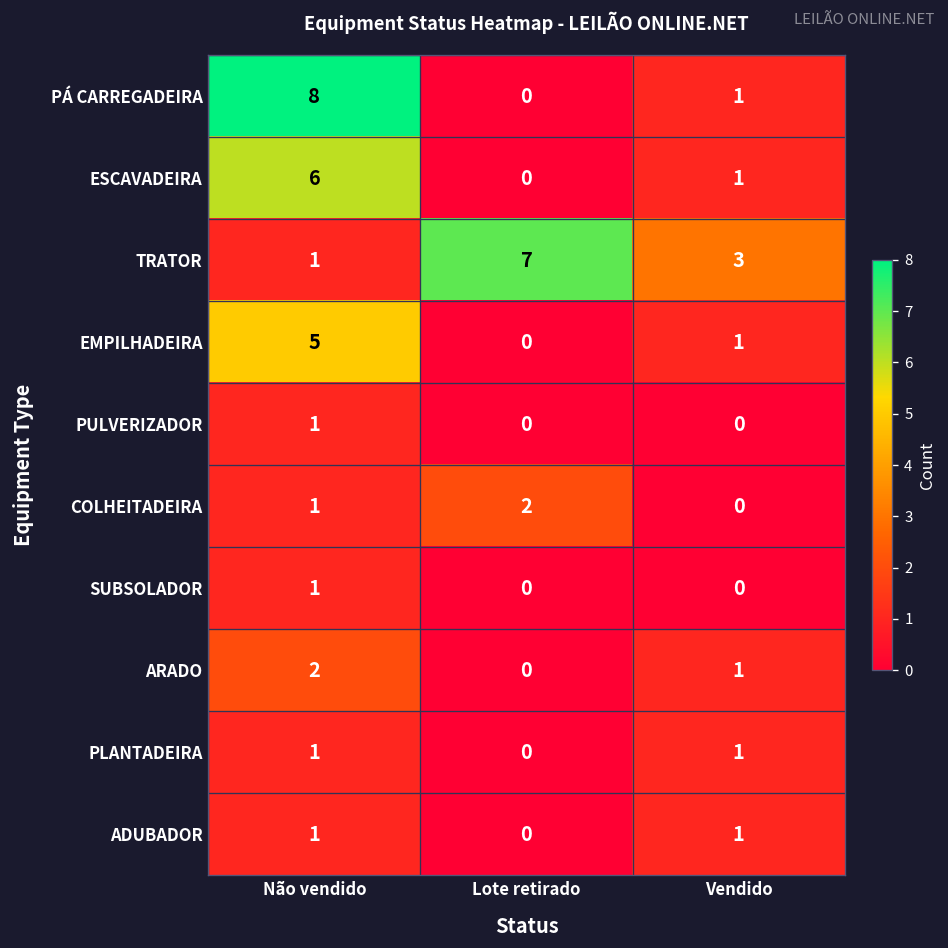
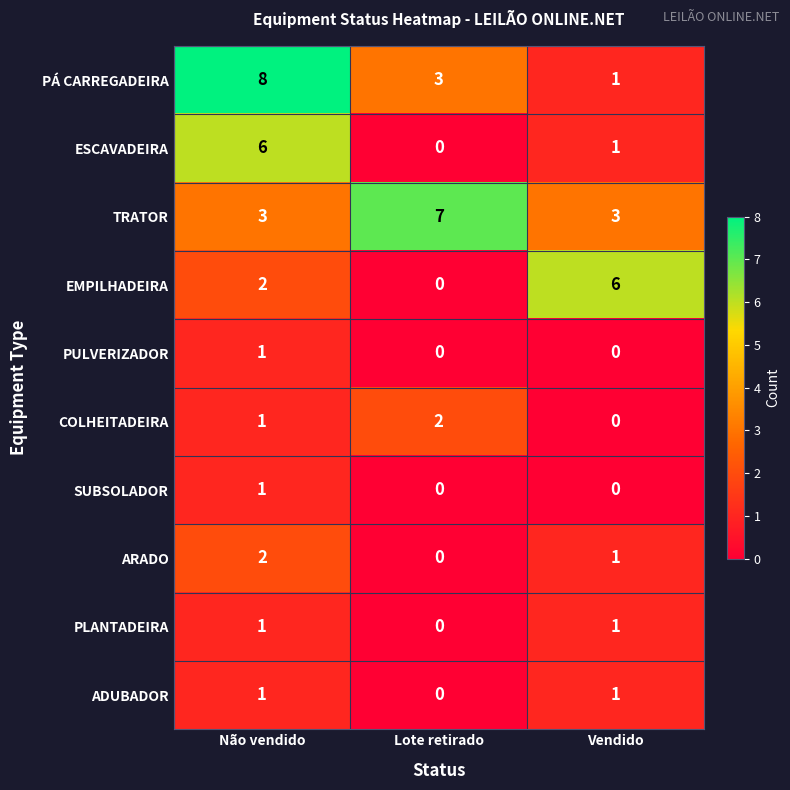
  {
    "PÁ CARREGADEIRA": {
      "Não vendido": 8,
-     "Lote retirado": 0,
+     "Lote retirado": 3,
      "Vendido": 1
    },
    "ESCAVADEIRA": {
      "Não vendido": 6,
      "Lote retirado": 0,
      "Vendido": 1
    },
    "TRATOR": {
-     "Não vendido": 1,
+     "Não vendido": 3,
      "Lote retirado": 7,
      "Vendido": 3
    },
    "EMPILHADEIRA": {
-     "Não vendido": 5,
+     "Não vendido": 2,
      "Lote retirado": 0,
-     "Vendido": 1
+     "Vendido": 6
    },
    "PULVERIZADOR": {
      "Não vendido": 1,
      "Lote retirado": 0,
      "Vendido": 0
    },
    "COLHEITADEIRA": {
      "Não vendido": 1,
      "Lote retirado": 2,
      "Vendido": 0
    },
    "SUBSOLADOR": {
      "Não vendido": 1,
      "Lote retirado": 0,
      "Vendido": 0
    },
    "ARADO": {
      "Não vendido": 2,
      "Lote retirado": 0,
      "Vendido": 1
    },
    "PLANTADEIRA": {
      "Não vendido": 1,
      "Lote retirado": 0,
      "Vendido": 1
    },
    "ADUBADOR": {
      "Não vendido": 1,
      "Lote retirado": 0,
      "Vendido": 1
    }
  }
